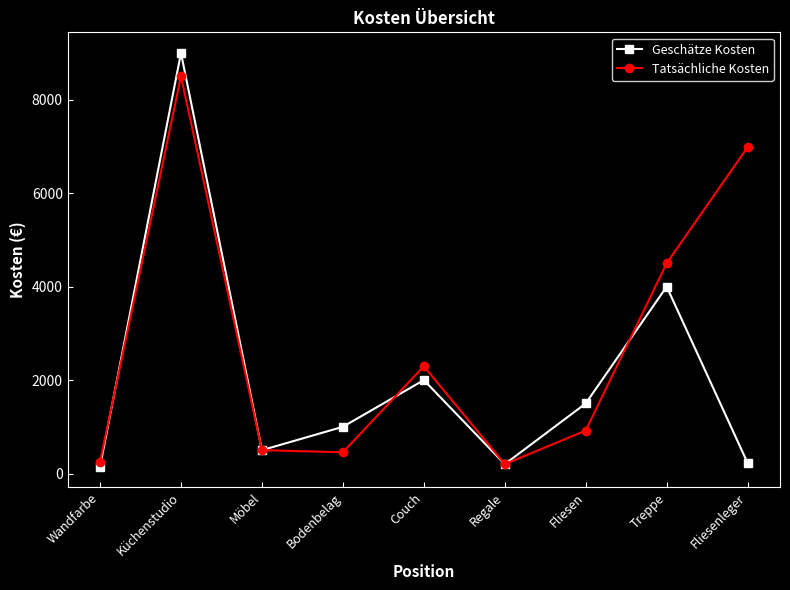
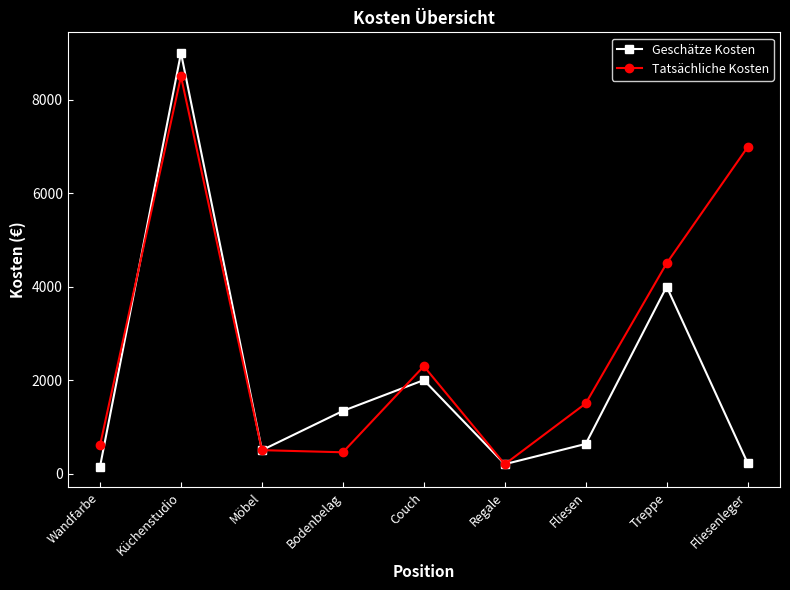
  {
    "Geschätze Kosten": {
      "Wandfarbe": 200,
      "Küchenstudio": 9000,
-     "Bodenbelag": 1000,
+     "Bodenbelag": 1300,
      "Couch": 2000,
-     "Fliesen": 1500,
+     "Fliesen": 600,
      "Treppe": 4000,
      "Fliesenleger": 200
    },
    "Tatsächliche Kosten": {
-     "Wandfarbe": 300,
+     "Wandfarbe": 600,
      "Küchenstudio": 8500,
      "Bodenbelag": 500,
      "Couch": 2300,
-     "Fliesen": 900,
+     "Fliesen": 1500,
      "Treppe": 4500,
      "Fliesenleger": 7000
    }
  }
